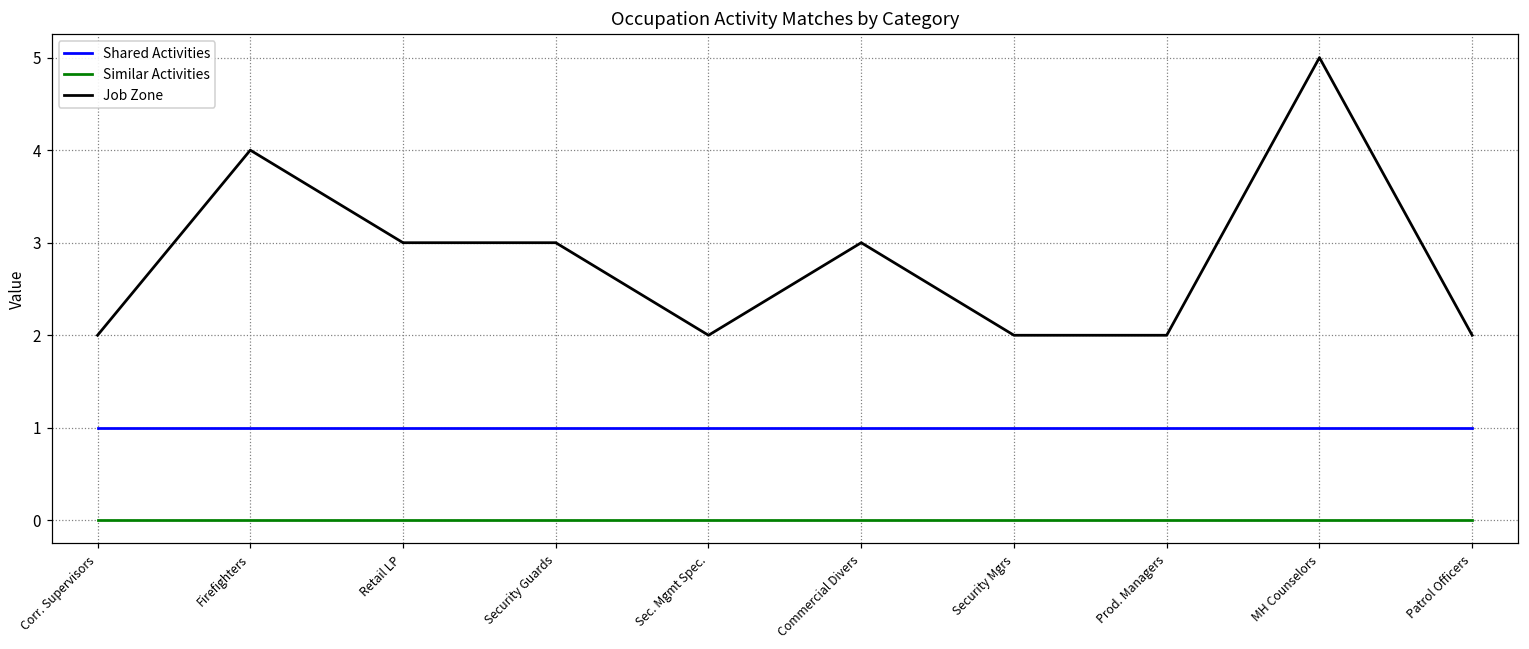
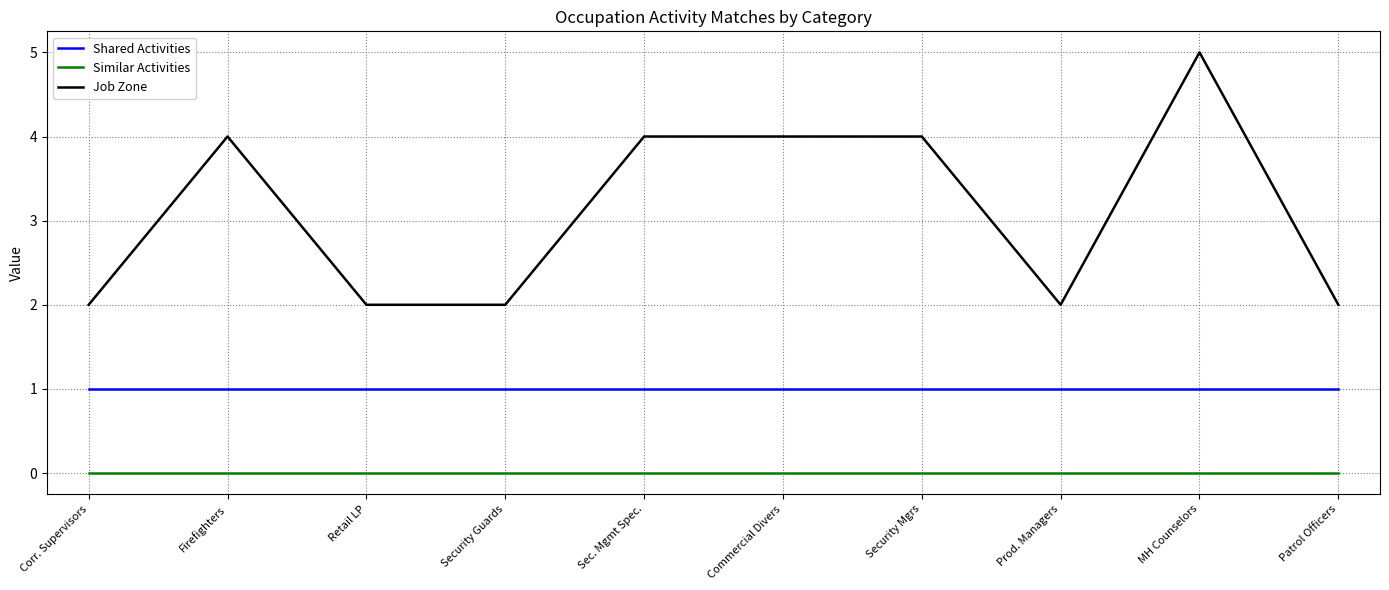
  {
    "Shared Activities": {
      "Corr. Supervisors": 1,
      "Firefighters": 1,
      "Retail LP": 1,
      "Security Guards": 1,
      "Sec. Mgmt Spec.": 1,
      "Commercial Divers": 1,
      "Security Mgrs": 1,
      "Prod. Managers": 1,
      "MH Counselors": 1,
      "Patrol Officers": 1
    },
    "Similar Activities": {
      "Corr. Supervisors": 0,
      "Firefighters": 0,
      "Retail LP": 0,
      "Security Guards": 0,
      "Sec. Mgmt Spec.": 0,
      "Commercial Divers": 0,
      "Security Mgrs": 0,
      "Prod. Managers": 0,
      "MH Counselors": 0,
      "Patrol Officers": 0
    },
    "Job Zone": {
      "Corr. Supervisors": 2,
      "Firefighters": 4,
-     "Retail LP": 3,
-     "Security Guards": 3,
-     "Sec. Mgmt Spec.": 2,
-     "Commercial Divers": 3,
-     "Security Mgrs": 2,
+     "Retail LP": 2,
+     "Security Guards": 2,
+     "Sec. Mgmt Spec.": 4,
+     "Commercial Divers": 4,
+     "Security Mgrs": 4,
      "Prod. Managers": 2,
      "MH Counselors": 5,
      "Patrol Officers": 2
    }
  }
